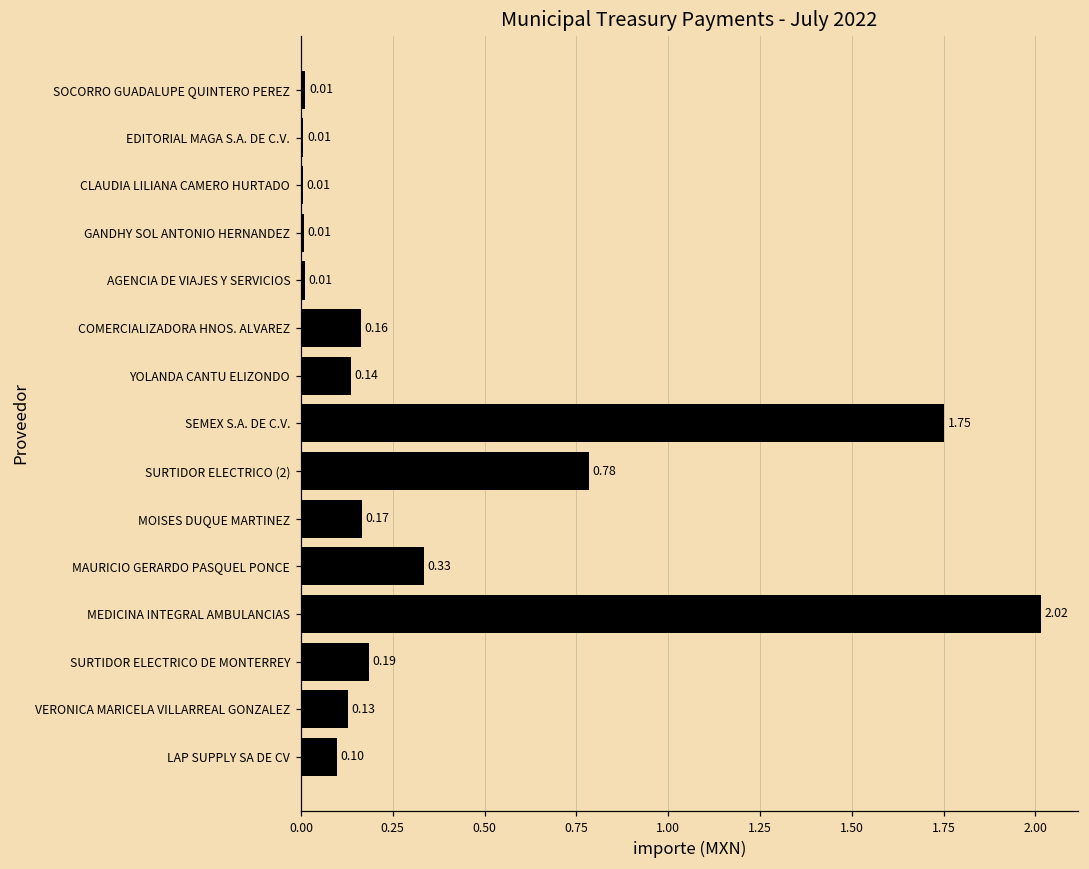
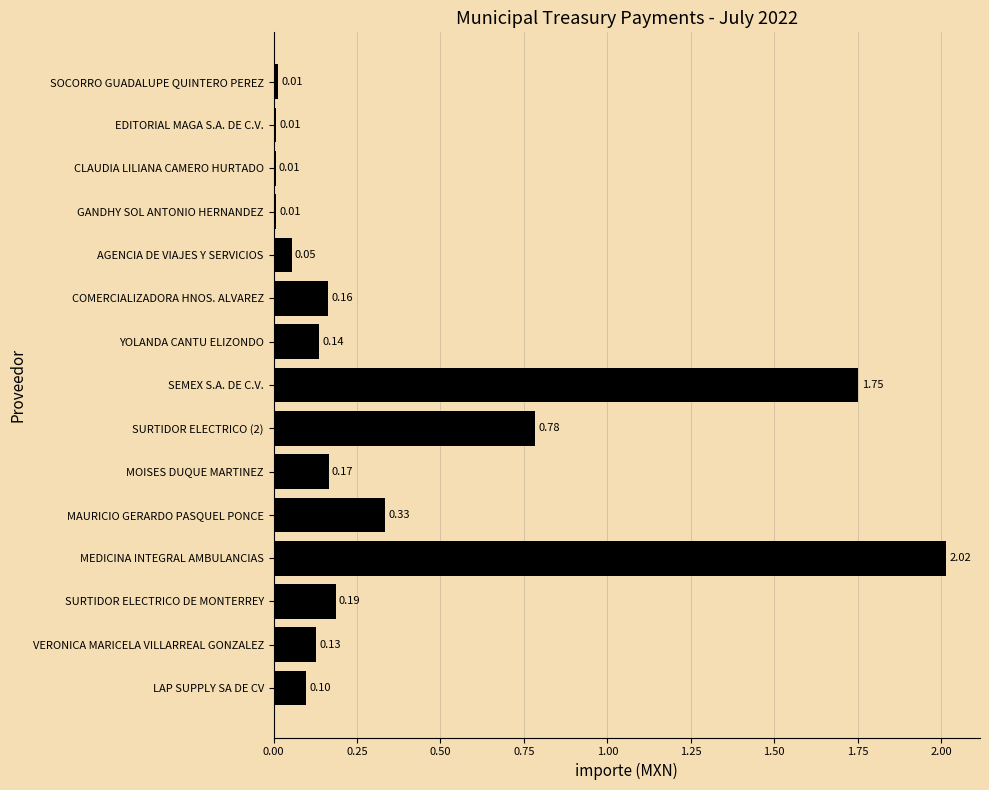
  {
    "SOCORRO GUADALUPE QUINTERO PEREZ": 0.01,
    "EDITORIAL MAGA S.A. DE C.V.": 0.01,
    "CLAUDIA LILIANA CAMERO HURTADO": 0.01,
    "GANDHY SOL ANTONIO HERNANDEZ": 0.01,
-   "AGENCIA DE VIAJES Y SERVICIOS": 0.01,
+   "AGENCIA DE VIAJES Y SERVICIOS": 0.05,
    "COMERCIALIZADORA HNOS. ALVAREZ": 0.16,
    "YOLANDA CANTU ELIZONDO": 0.14,
    "SEMEX S.A. DE C.V.": 1.75,
    "SURTIDOR ELECTRICO (2)": 0.78,
    "MOISES DUQUE MARTINEZ": 0.17,
    "MAURICIO GERARDO PASQUEL PONCE": 0.33,
    "MEDICINA INTEGRAL AMBULANCIAS": 2.02,
    "SURTIDOR ELECTRICO DE MONTERREY": 0.19,
    "VERONICA MARICELA VILLARREAL GONZALEZ": 0.13,
    "LAP SUPPLY SA DE CV": 0.10
  }
